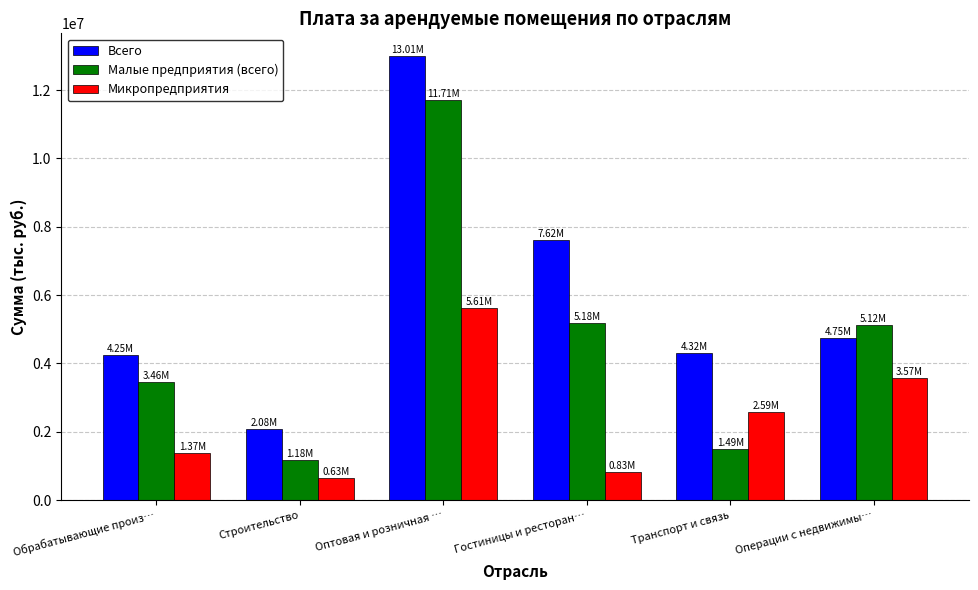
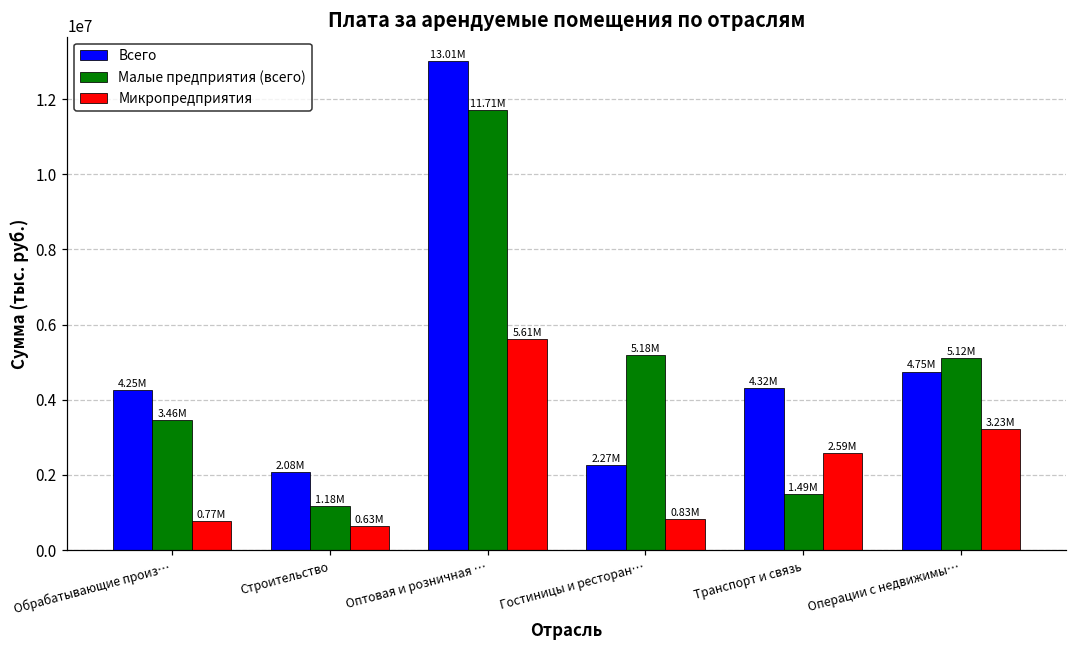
  {
    "Всего": {
      "Обрабатывающие произ…": "4.25M",
      "Строительство": "2.08M",
      "Оптовая и розничная …": "13.01M",
-     "Гостиницы и ресторан…": "7.62M",
+     "Гостиницы и ресторан…": "2.27M",
      "Транспорт и связь": "4.32M",
      "Операции с недвижимы…": "4.75M"
    },
    "Малые предприятия (всего)": {
      "Обрабатывающие произ…": "3.46M",
      "Строительство": "1.18M",
      "Оптовая и розничная …": "11.71M",
      "Гостиницы и ресторан…": "5.18M",
      "Транспорт и связь": "1.49M",
      "Операции с недвижимы…": "5.12M"
    },
    "Микропредприятия": {
-     "Обрабатывающие произ…": "1.37M",
+     "Обрабатывающие произ…": "0.77M",
      "Строительство": "0.63M",
      "Оптовая и розничная …": "5.61M",
      "Гостиницы и ресторан…": "0.83M",
      "Транспорт и связь": "2.59M",
-     "Операции с недвижимы…": "3.57M"
+     "Операции с недвижимы…": "3.23M"
    }
  }
